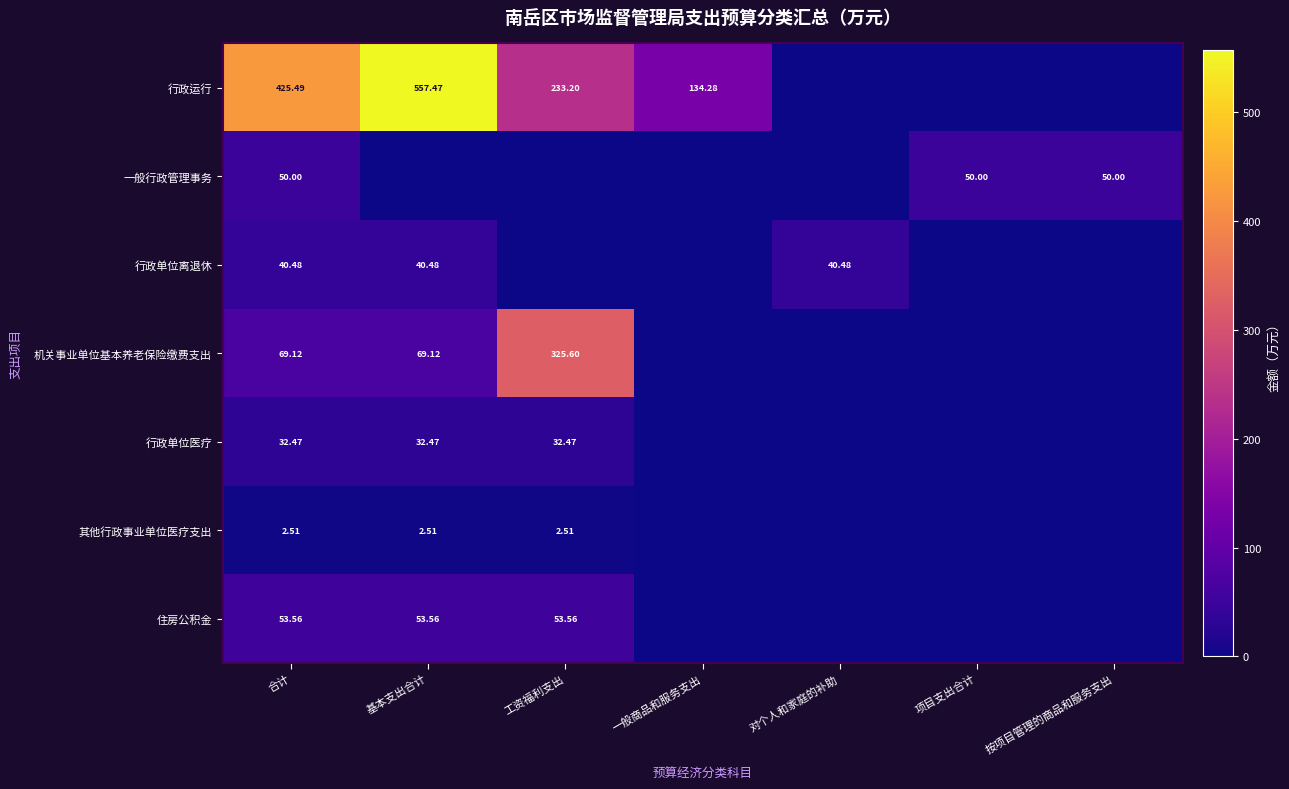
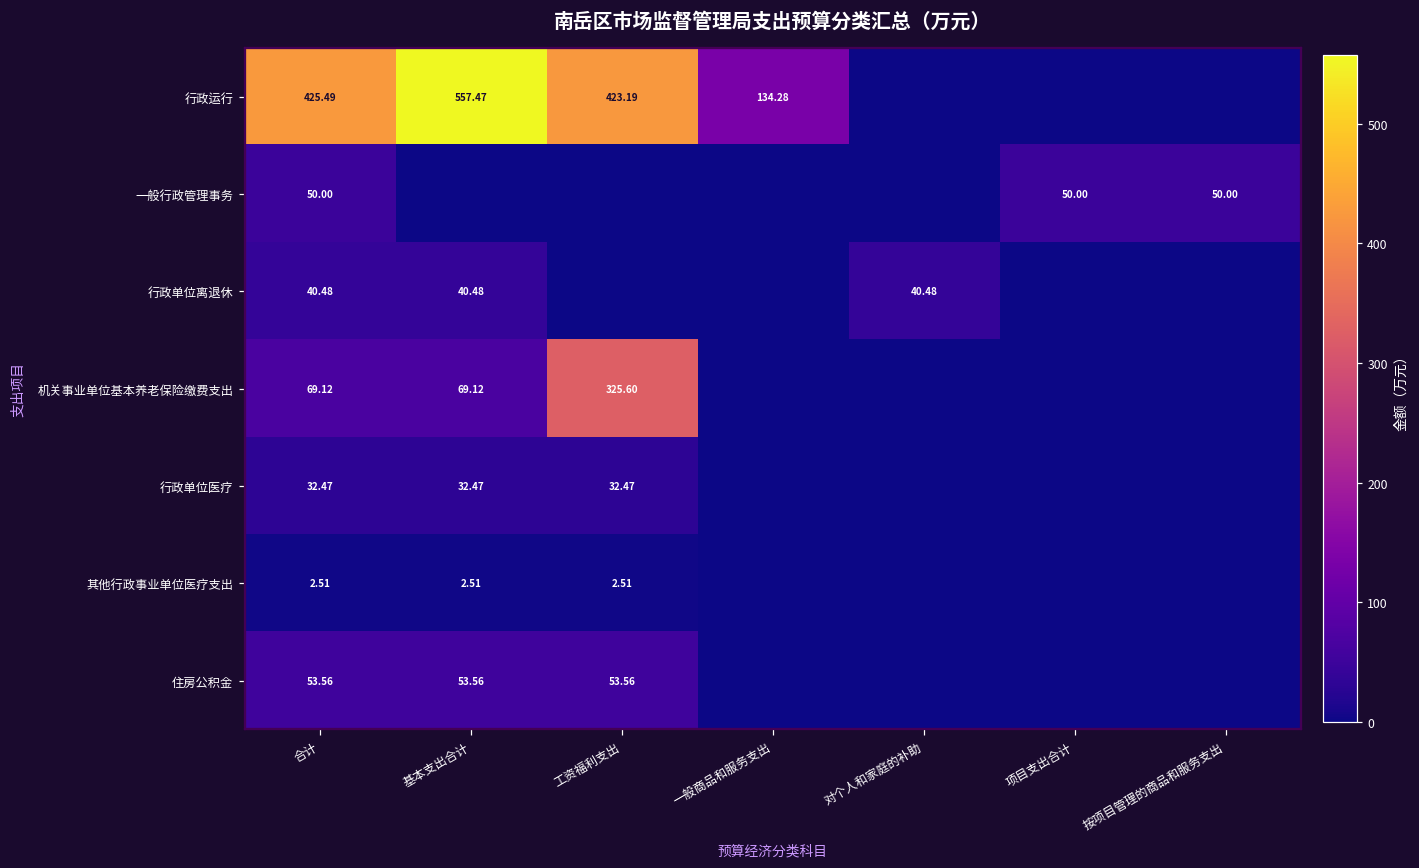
  {
    "行政运行": {
      "合计": 425.49,
      "基本支出合计": 557.47,
-     "工资福利支出": 233.20,
+     "工资福利支出": 423.19,
      "一般商品和服务支出": 134.28
    },
    "一般行政管理事务": {
      "合计": 50.00,
      "项目支出合计": 50.00,
      "按项目管理的商品和服务支出": 50.00
    },
    "行政单位离退休": {
      "合计": 40.48,
      "基本支出合计": 40.48,
      "对个人和家庭的补助": 40.48
    },
    "机关事业单位基本养老保险缴费支出": {
      "合计": 69.12,
      "基本支出合计": 69.12,
      "工资福利支出": 325.60
    },
    "行政单位医疗": {
      "合计": 32.47,
      "基本支出合计": 32.47,
      "工资福利支出": 32.47
    },
    "其他行政事业单位医疗支出": {
      "合计": 2.51,
      "基本支出合计": 2.51,
      "工资福利支出": 2.51
    },
    "住房公积金": {
      "合计": 53.56,
      "基本支出合计": 53.56,
      "工资福利支出": 53.56
    }
  }
